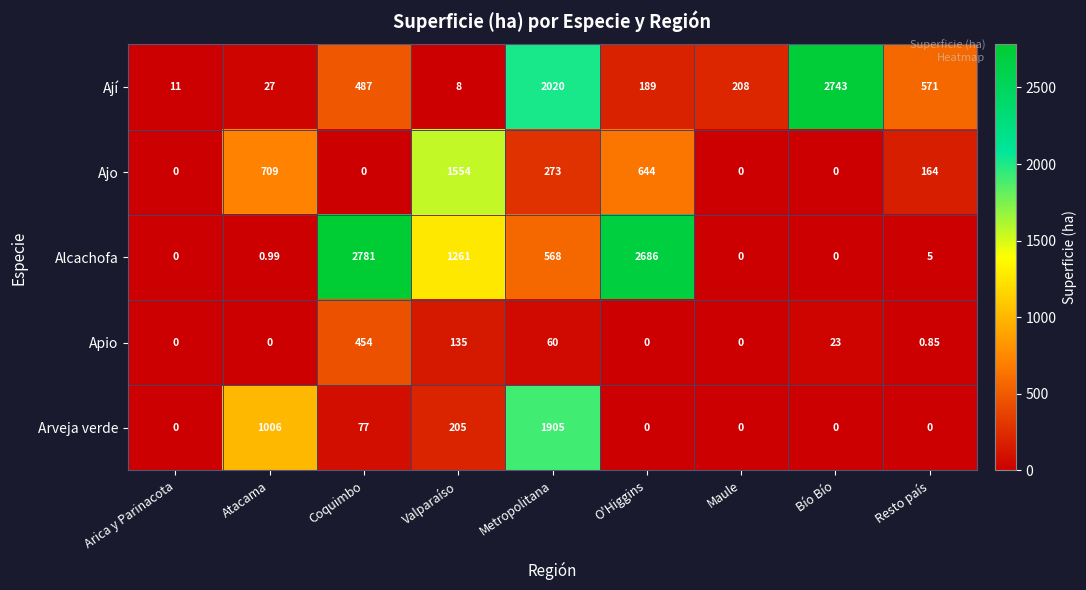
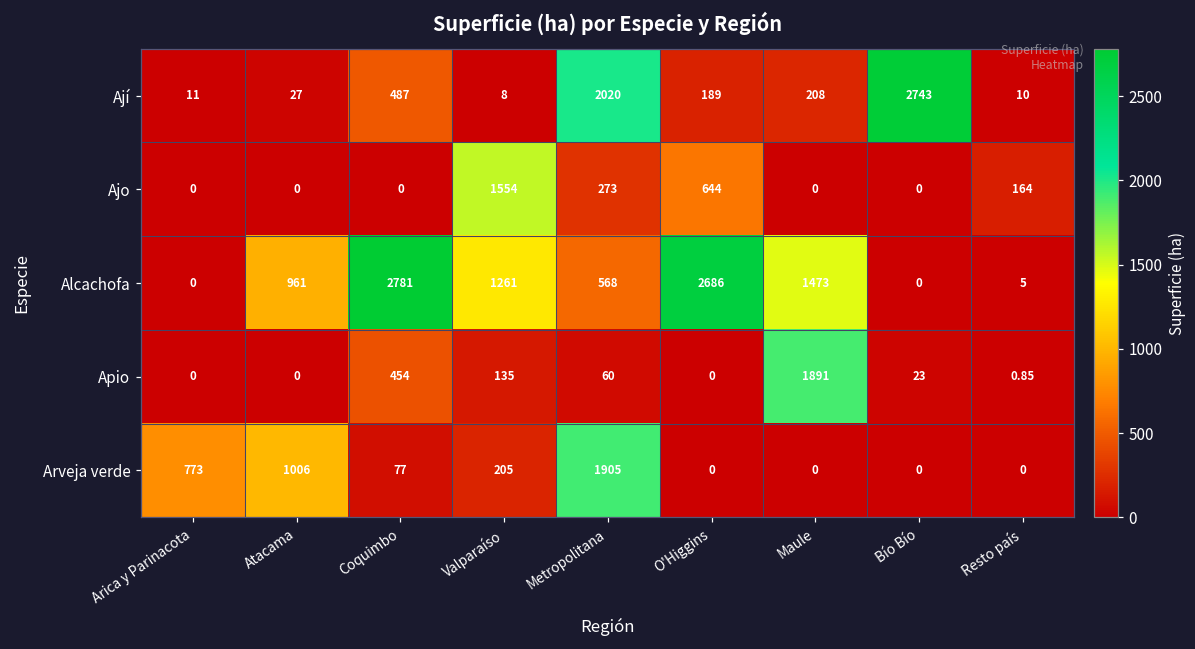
  {
    "Ají": {
      "Arica y Parinacota": 11,
      "Atacama": 27,
      "Coquimbo": 487,
      "Valparaíso": 8,
      "Metropolitana": 2020,
      "O'Higgins": 189,
      "Maule": 208,
      "Bío Bío": 2743,
-     "Resto país": 571
+     "Resto país": 10
    },
    "Ajo": {
      "Arica y Parinacota": 0,
-     "Atacama": 709,
+     "Atacama": 0,
      "Coquimbo": 0,
      "Valparaíso": 1554,
      "Metropolitana": 273,
      "O'Higgins": 644,
      "Maule": 0,
      "Bío Bío": 0,
      "Resto país": 164
    },
    "Alcachofa": {
      "Arica y Parinacota": 0,
-     "Atacama": 0.99,
+     "Atacama": 961,
      "Coquimbo": 2781,
      "Valparaíso": 1261,
      "Metropolitana": 568,
      "O'Higgins": 2686,
-     "Maule": 0,
+     "Maule": 1473,
      "Bío Bío": 0,
      "Resto país": 5
    },
    "Apio": {
      "Arica y Parinacota": 0,
      "Atacama": 0,
      "Coquimbo": 454,
      "Valparaíso": 135,
      "Metropolitana": 60,
      "O'Higgins": 0,
-     "Maule": 0,
+     "Maule": 1891,
      "Bío Bío": 23,
      "Resto país": 0.85
    },
    "Arveja verde": {
-     "Arica y Parinacota": 0,
+     "Arica y Parinacota": 773,
      "Atacama": 1006,
      "Coquimbo": 77,
      "Valparaíso": 205,
      "Metropolitana": 1905,
      "O'Higgins": 0,
      "Maule": 0,
      "Bío Bío": 0,
      "Resto país": 0
    }
  }
